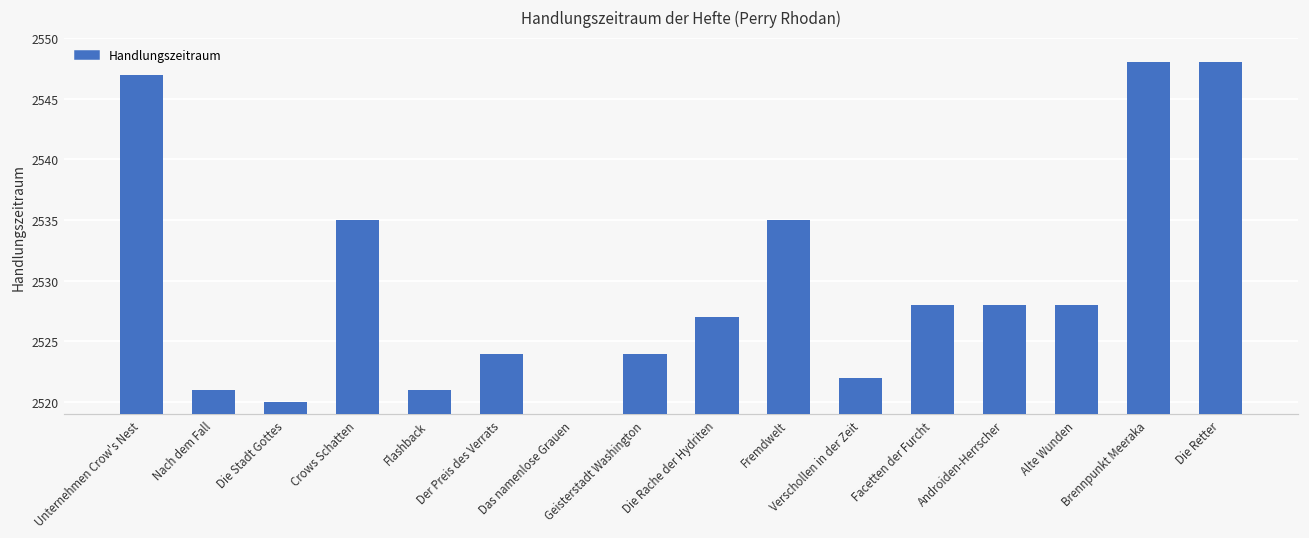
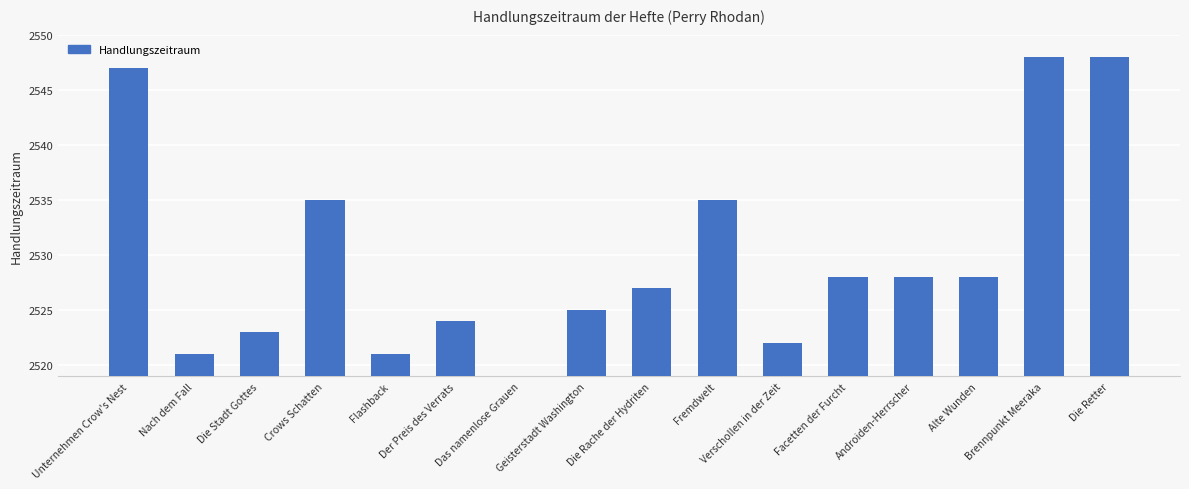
  {
    "Unternehmen Crow's Nest": 2547,
    "Nach dem Fall": 2521,
-   "Die Stadt Gottes": 2520,
+   "Die Stadt Gottes": 2523,
    "Crows Schatten": 2535,
    "Flashback": 2521,
    "Der Preis des Verrats": 2524,
-   "Geisterstadt Washington": 2524,
+   "Geisterstadt Washington": 2525,
    "Die Rache der Hydriten": 2527,
    "Fremdwelt": 2535,
    "Verschollen in der Zeit": 2522,
    "Facetten der Furcht": 2528,
    "Androiden-Herrscher": 2528,
    "Alte Wunden": 2528,
    "Brennpunkt Meeraka": 2548,
    "Die Retter": 2548
  }
